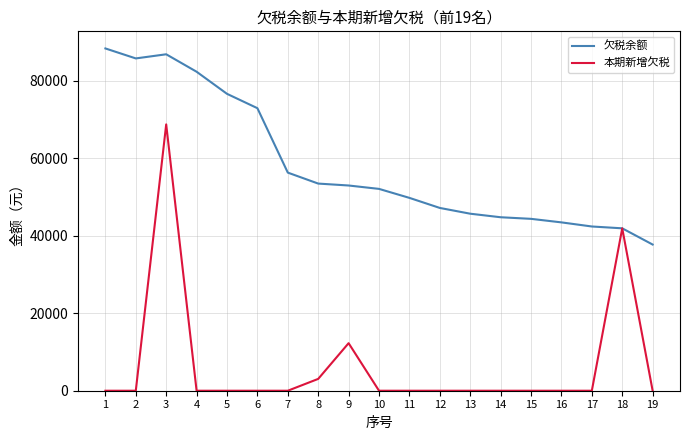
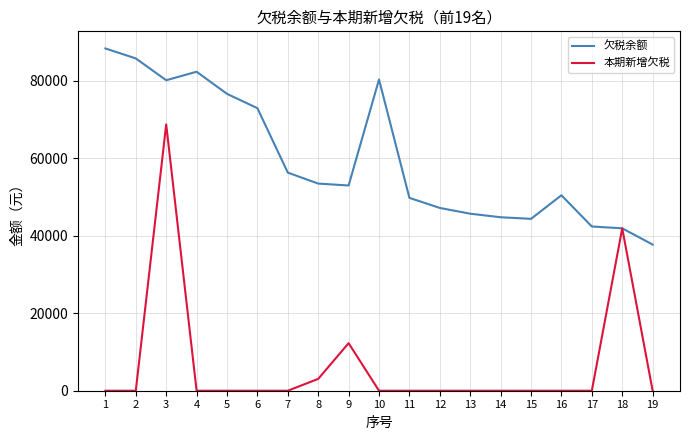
  {
    "欠税余额": {
      "1": 88000,
      "2": 86000,
-     "3": 87000,
+     "3": 80000,
      "4": 82000,
      "5": 77000,
      "6": 73000,
      "7": 56000,
      "8": 53000,
      "9": 53000,
-     "10": 52000,
+     "10": 80000,
      "11": 50000,
      "12": 47000,
      "13": 46000,
      "14": 45000,
      "15": 44000,
-     "16": 43000,
+     "16": 50000,
      "17": 42000,
      "19": 38000
    },
    "本期新增欠税": {
      "1": 0,
      "2": 0,
      "3": 69000,
      "4": 0,
      "5": 0,
      "6": 0,
      "7": 0,
      "8": 3000,
      "9": 12000,
      "10": 0,
      "11": 0,
      "12": 0,
      "13": 0,
      "14": 0,
      "15": 0,
      "16": 0,
      "17": 0,
      "19": 0
    }
  }
